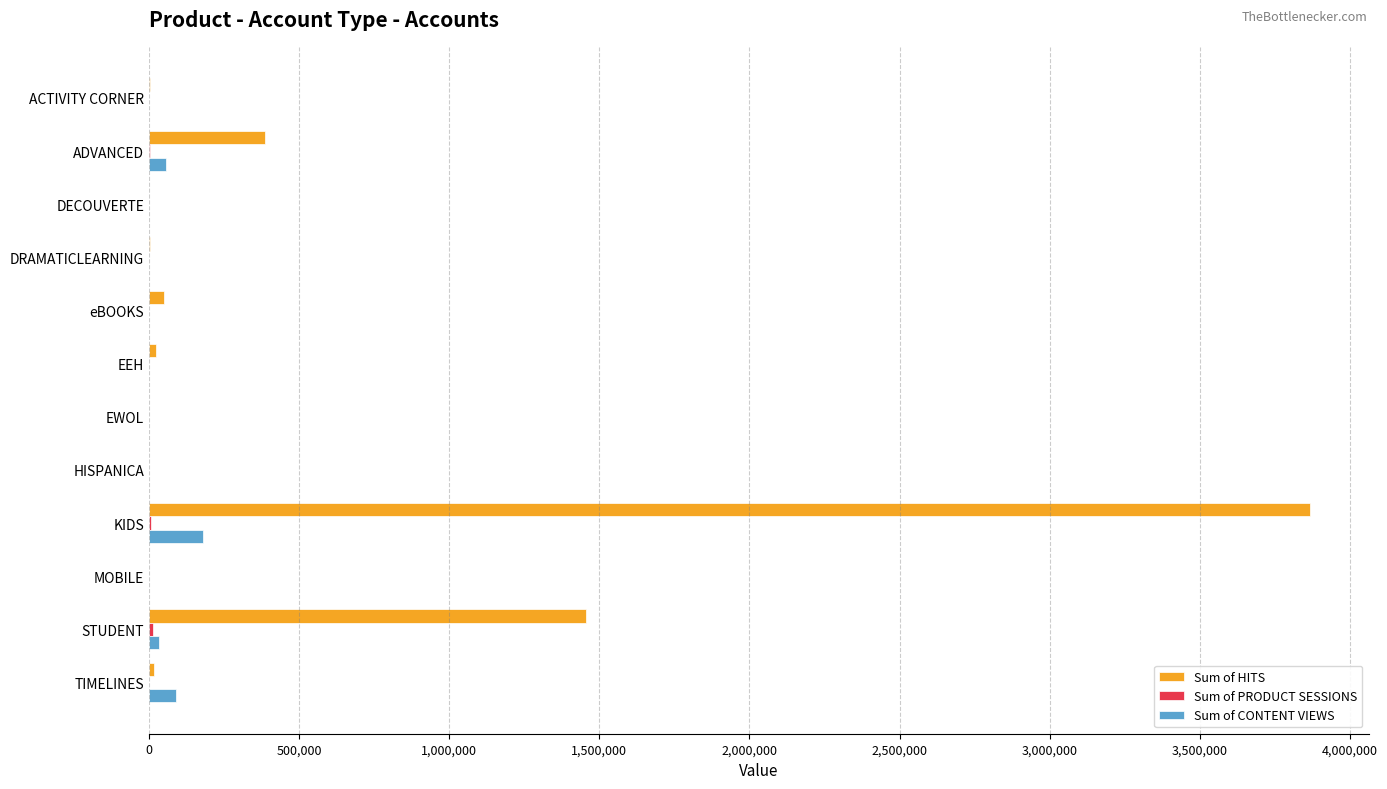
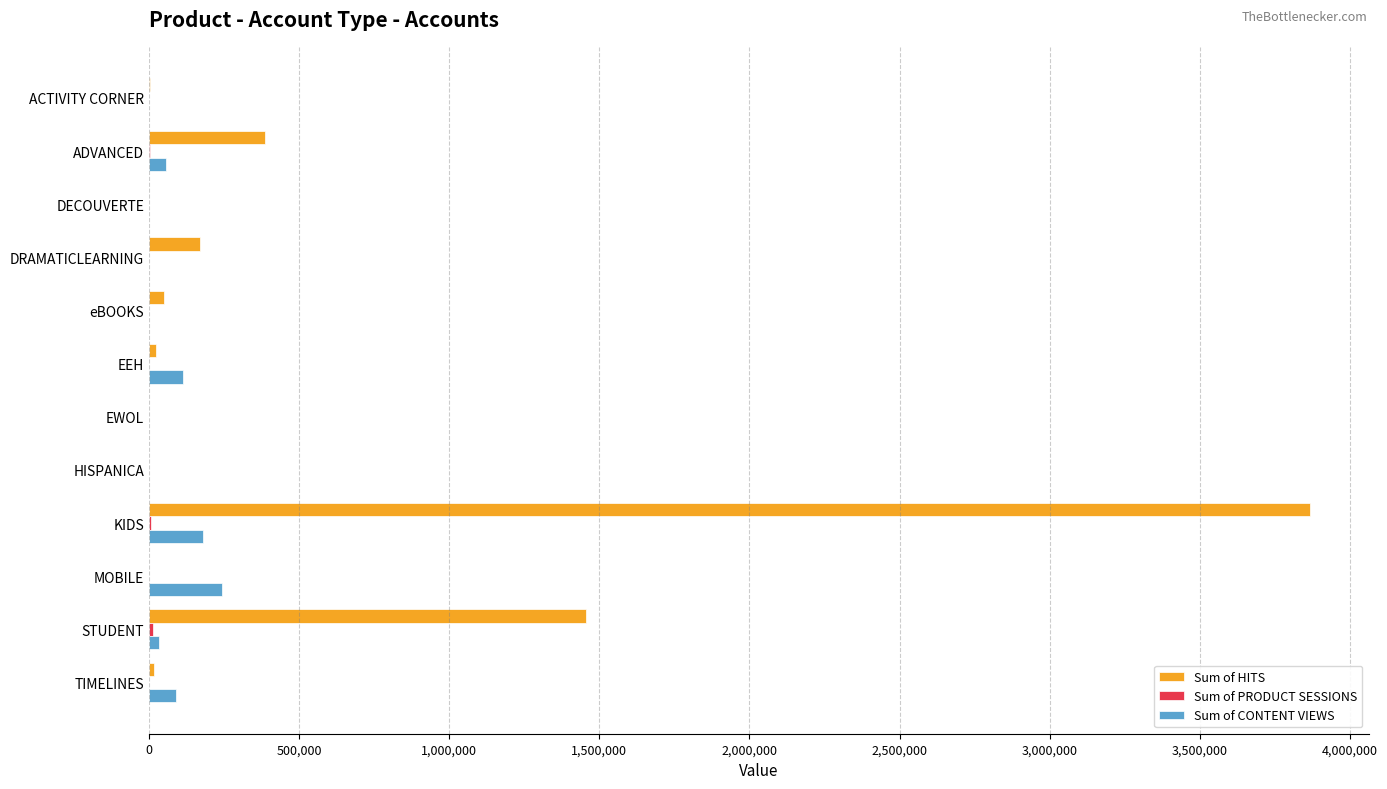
  {
    "Sum of HITS": {
      "ADVANCED": "390,000",
-     "DRAMATICLEARNING": "0",
+     "DRAMATICLEARNING": "170,000",
      "eBOOKS": "50,000",
      "EEH": "20,000",
      "KIDS": "3,870,000",
      "STUDENT": "1,450,000",
      "TIMELINES": "20,000"
    },
    "Sum of PRODUCT SESSIONS": {
      "STUDENT": "20,000"
    },
    "Sum of CONTENT VIEWS": {
      "ADVANCED": "60,000",
      "DECOUVERTE": "0",
-     "EEH": "0",
+     "EEH": "110,000",
      "EWOL": "0",
      "HISPANICA": "0",
      "KIDS": "180,000",
-     "MOBILE": "0",
+     "MOBILE": "240,000",
      "STUDENT": "30,000",
      "TIMELINES": "90,000"
    }
  }
